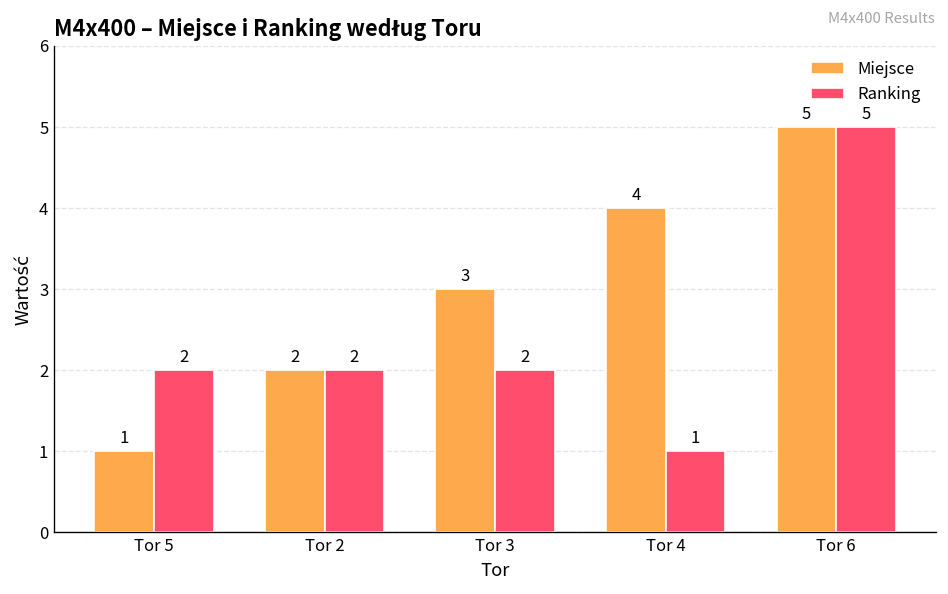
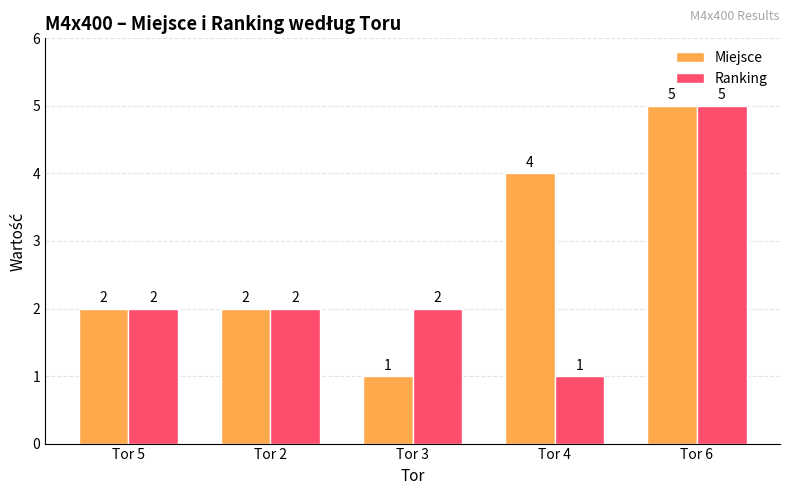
  {
    "Miejsce": {
-     "Tor 5": 1,
+     "Tor 5": 2,
      "Tor 2": 2,
-     "Tor 3": 3,
+     "Tor 3": 1,
      "Tor 4": 4,
      "Tor 6": 5
    },
    "Ranking": {
      "Tor 5": 2,
      "Tor 2": 2,
      "Tor 3": 2,
      "Tor 4": 1,
      "Tor 6": 5
    }
  }
